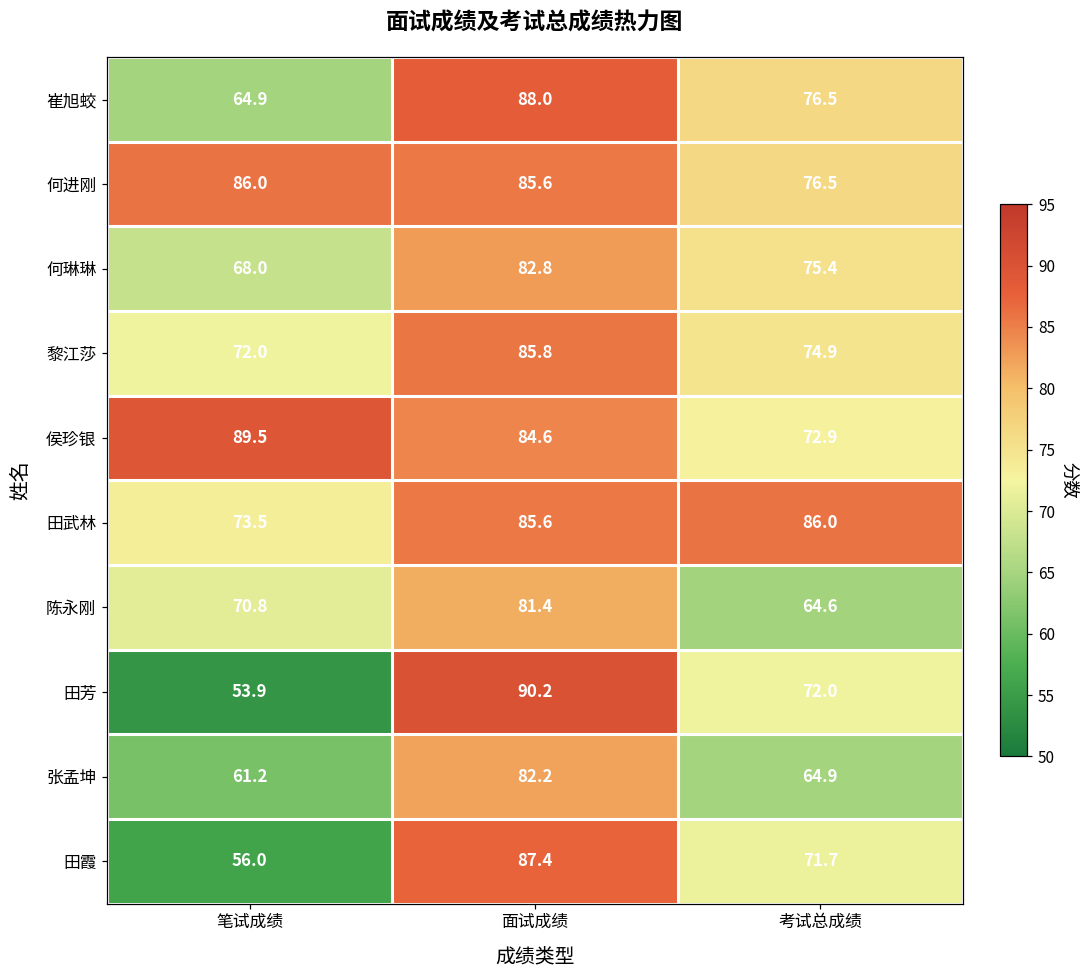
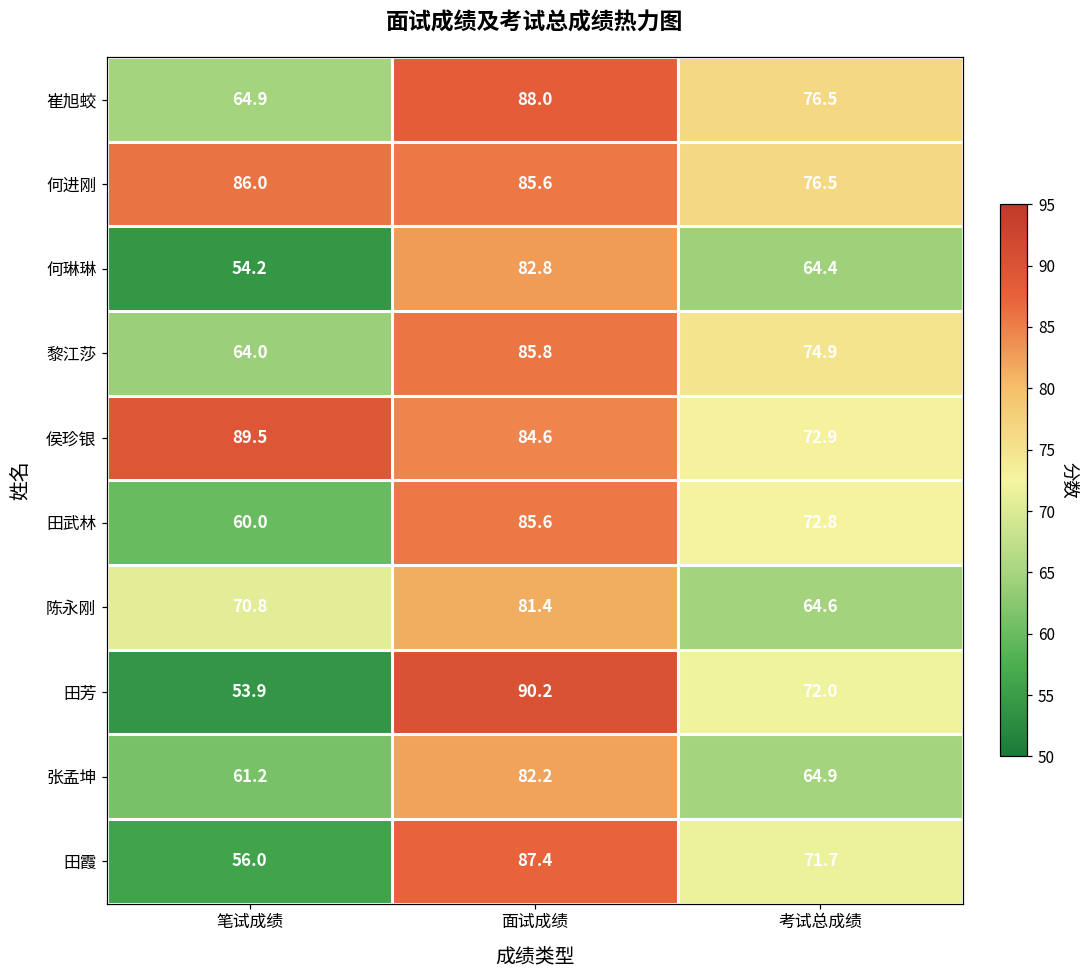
  {
    "崔旭蛟": {
      "笔试成绩": 64.9,
      "面试成绩": 88.0,
      "考试总成绩": 76.5
    },
    "何进刚": {
      "笔试成绩": 86.0,
      "面试成绩": 85.6,
      "考试总成绩": 76.5
    },
    "何琳琳": {
-     "笔试成绩": 68.0,
+     "笔试成绩": 54.2,
      "面试成绩": 82.8,
-     "考试总成绩": 75.4
+     "考试总成绩": 64.4
    },
    "黎江莎": {
-     "笔试成绩": 72.0,
+     "笔试成绩": 64.0,
      "面试成绩": 85.8,
      "考试总成绩": 74.9
    },
    "侯珍银": {
      "笔试成绩": 89.5,
      "面试成绩": 84.6,
      "考试总成绩": 72.9
    },
    "田武林": {
-     "笔试成绩": 73.5,
+     "笔试成绩": 60.0,
      "面试成绩": 85.6,
-     "考试总成绩": 86.0
+     "考试总成绩": 72.8
    },
    "陈永刚": {
      "笔试成绩": 70.8,
      "面试成绩": 81.4,
      "考试总成绩": 64.6
    },
    "田芳": {
      "笔试成绩": 53.9,
      "面试成绩": 90.2,
      "考试总成绩": 72.0
    },
    "张孟坤": {
      "笔试成绩": 61.2,
      "面试成绩": 82.2,
      "考试总成绩": 64.9
    },
    "田霞": {
      "笔试成绩": 56.0,
      "面试成绩": 87.4,
      "考试总成绩": 71.7
    }
  }
